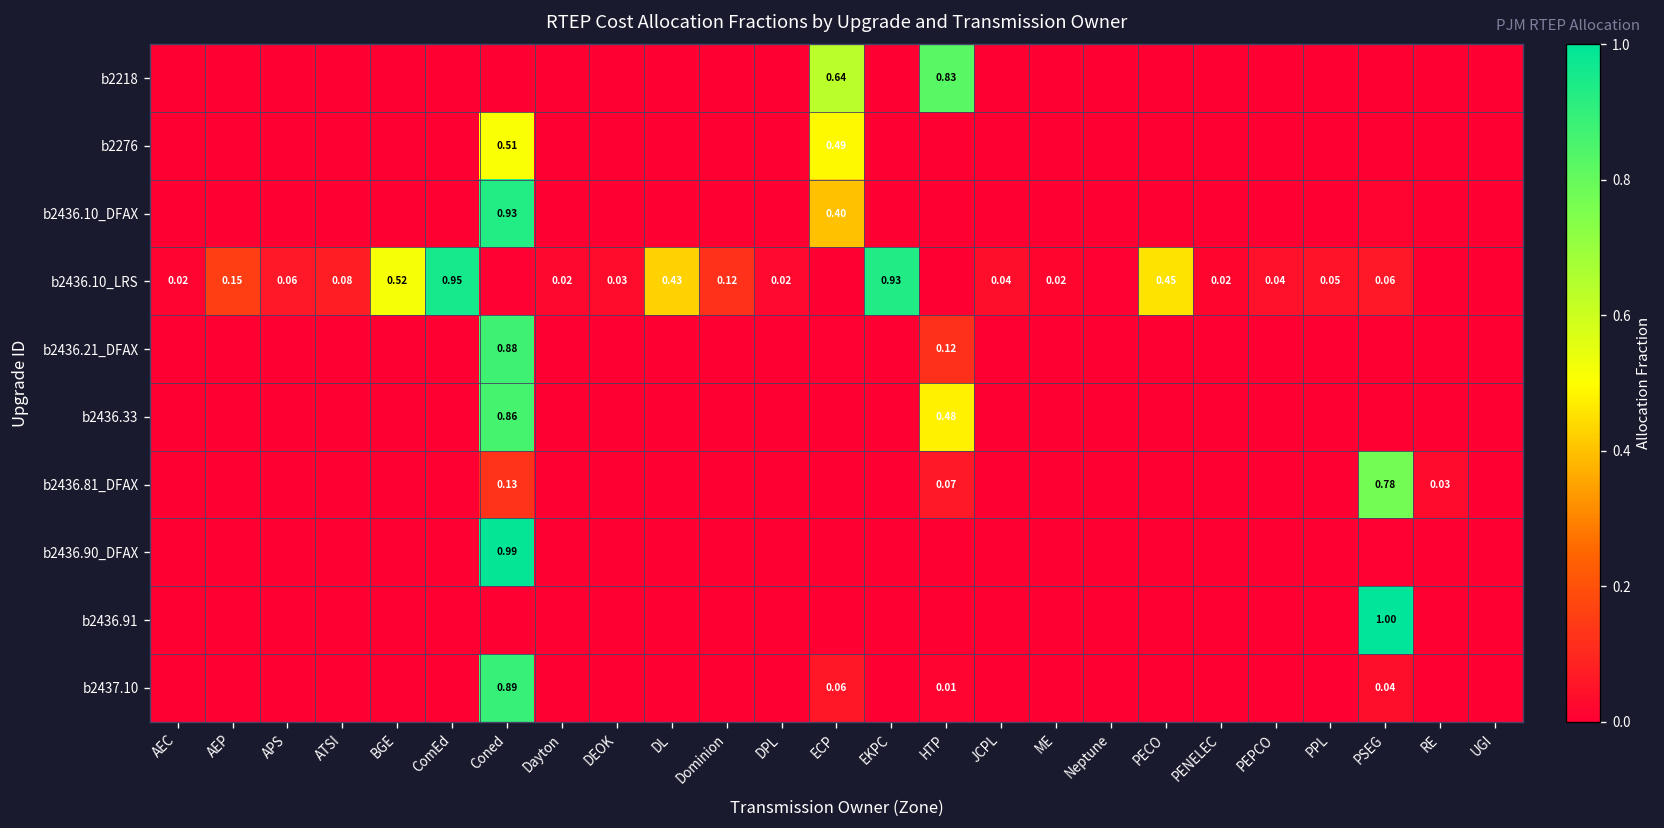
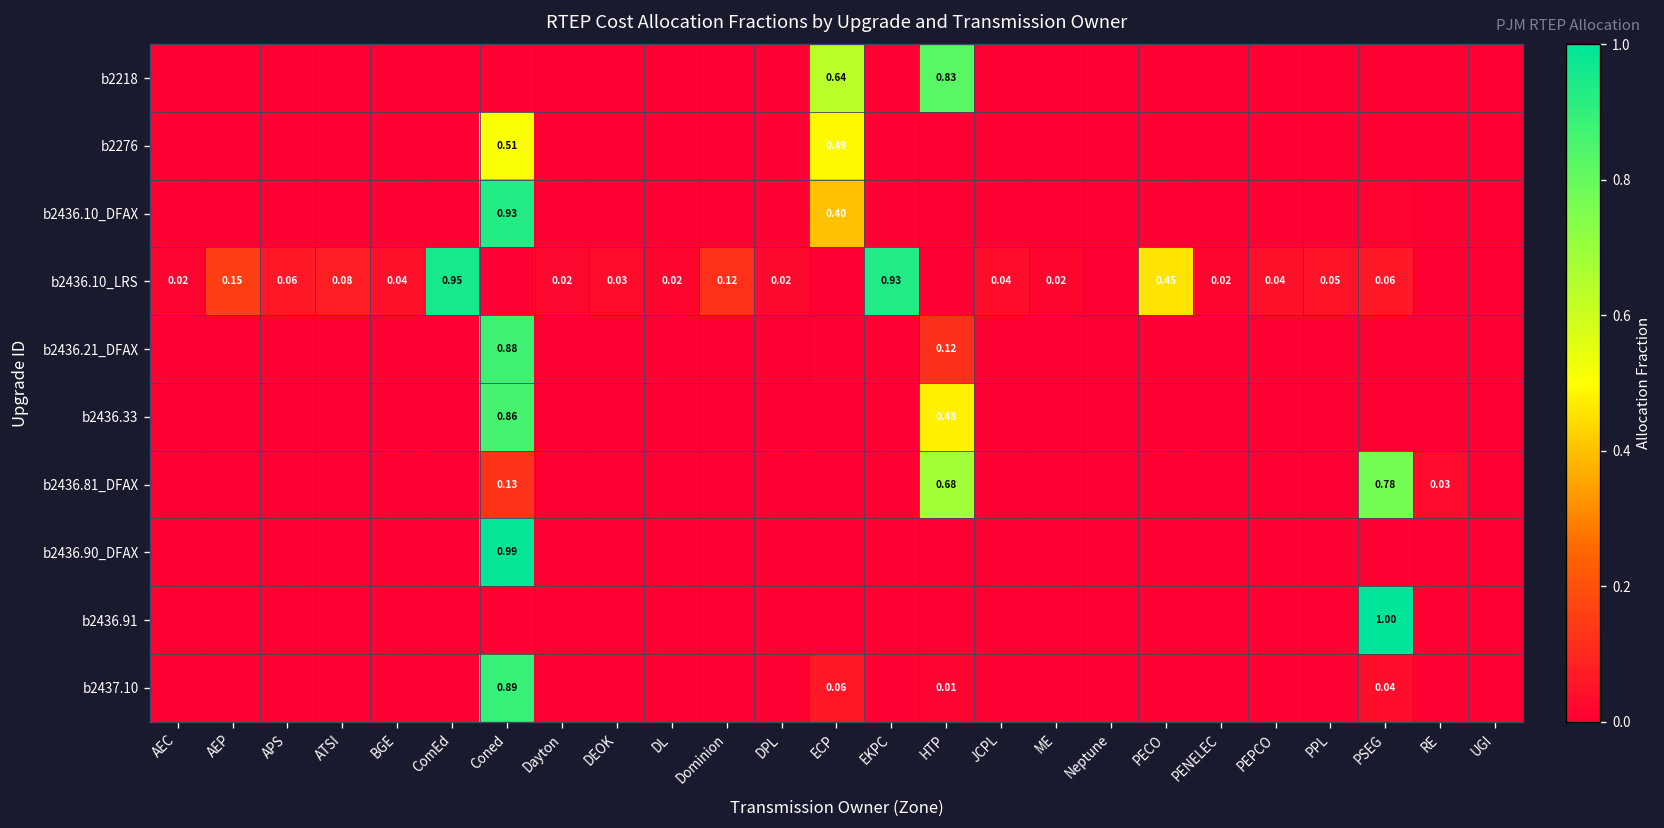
  {
    "b2218": {
      "ECP": 0.64,
      "HTP": 0.83
    },
    "b2276": {
      "Coned": 0.51,
      "ECP": 0.49
    },
    "b2436.10_DFAX": {
      "Coned": 0.93,
      "ECP": 0.40
    },
    "b2436.10_LRS": {
      "AEC": 0.02,
      "AEP": 0.15,
      "APS": 0.06,
      "ATSI": 0.08,
-     "BGE": 0.52,
+     "BGE": 0.04,
      "ComEd": 0.95,
      "Dayton": 0.02,
      "DEOK": 0.03,
-     "DL": 0.43,
+     "DL": 0.02,
      "Dominion": 0.12,
      "DPL": 0.02,
      "EKPC": 0.93,
      "JCPL": 0.04,
      "ME": 0.02,
      "PECO": 0.45,
      "PENELEC": 0.02,
      "PEPCO": 0.04,
      "PPL": 0.05,
      "PSEG": 0.06
    },
    "b2436.21_DFAX": {
      "Coned": 0.88,
      "HTP": 0.12
    },
    "b2436.33": {
      "Coned": 0.86,
      "HTP": 0.48
    },
    "b2436.81_DFAX": {
      "Coned": 0.13,
-     "HTP": 0.07,
+     "HTP": 0.68,
      "PSEG": 0.78,
      "RE": 0.03
    },
    "b2436.90_DFAX": {
      "Coned": 0.99
    },
    "b2436.91": {
      "PSEG": 1.00
    },
    "b2437.10": {
      "Coned": 0.89,
      "ECP": 0.06,
      "HTP": 0.01,
      "PSEG": 0.04
    }
  }
